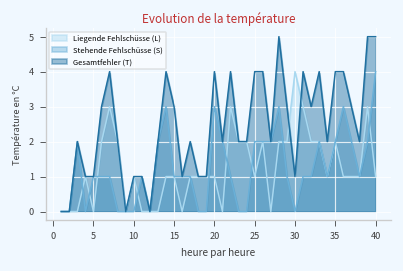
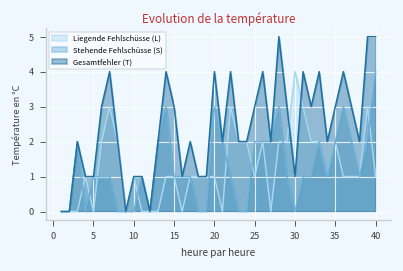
  {
    "Gesamtfehler (T)": {
      "15": 3,
      "20": 4,
-     "25": 4,
+     "25": 3,
      "30": 1,
-     "35": 4,
+     "35": 3,
      "40": 5
    }
  }
